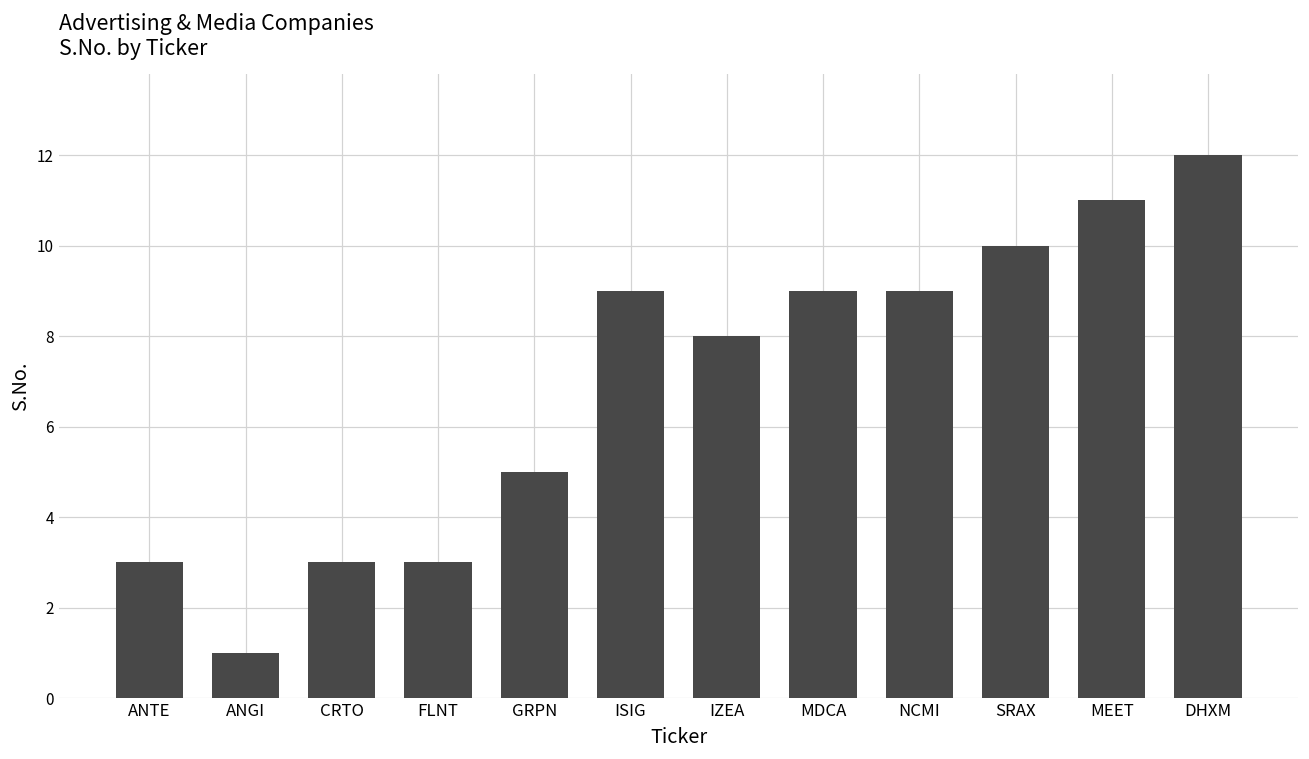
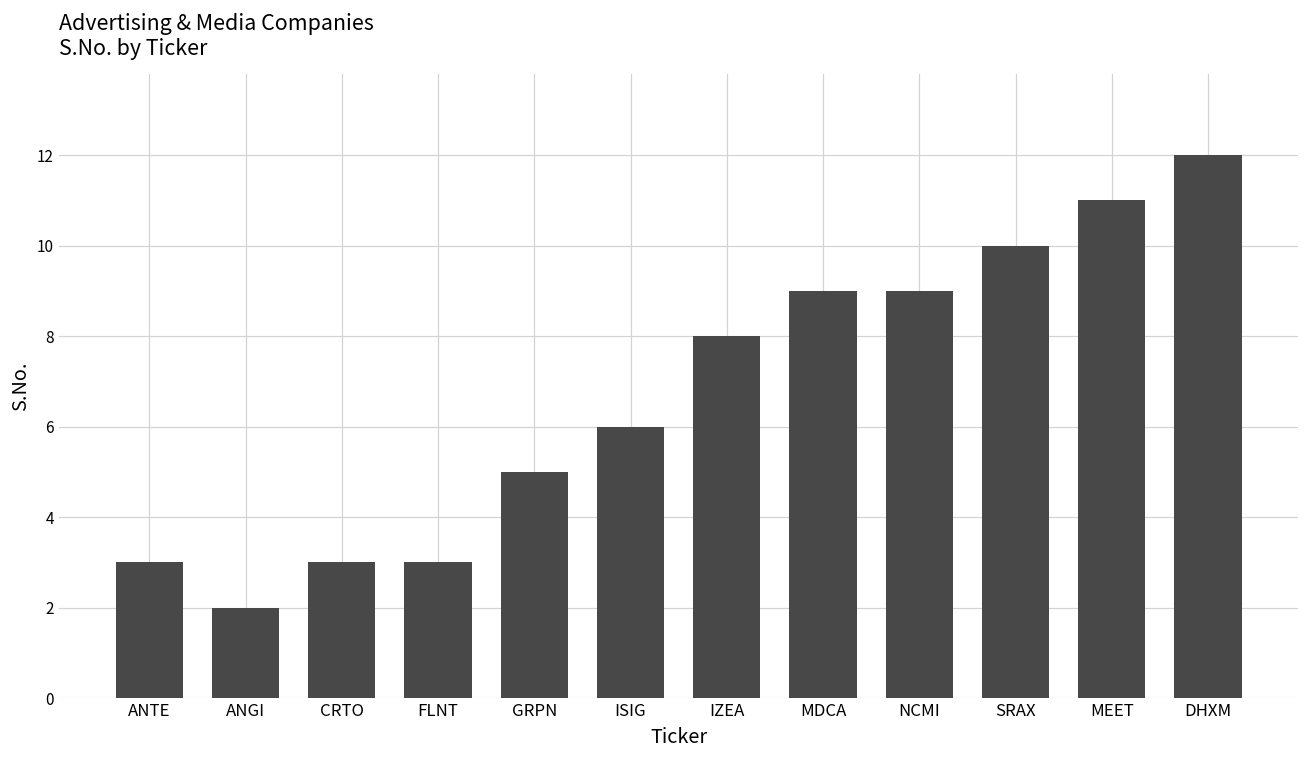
  {
    "ANTE": 3,
-   "ANGI": 1,
+   "ANGI": 2,
    "CRTO": 3,
    "FLNT": 3,
    "GRPN": 5,
-   "ISIG": 9,
+   "ISIG": 6,
    "IZEA": 8,
    "MDCA": 9,
    "NCMI": 9,
    "SRAX": 10,
    "MEET": 11,
    "DHXM": 12
  }
